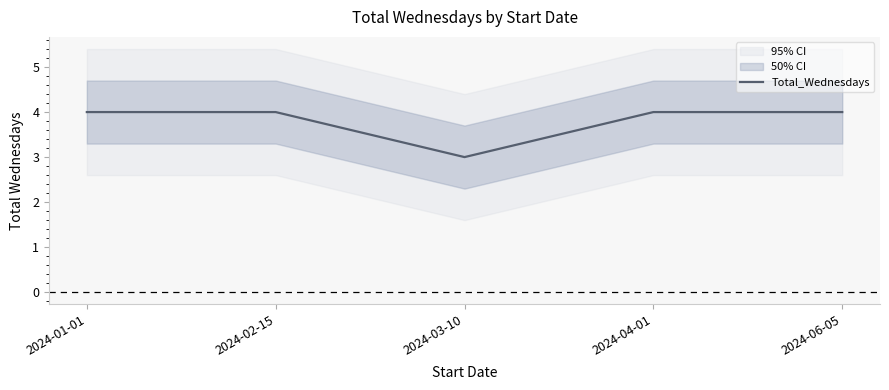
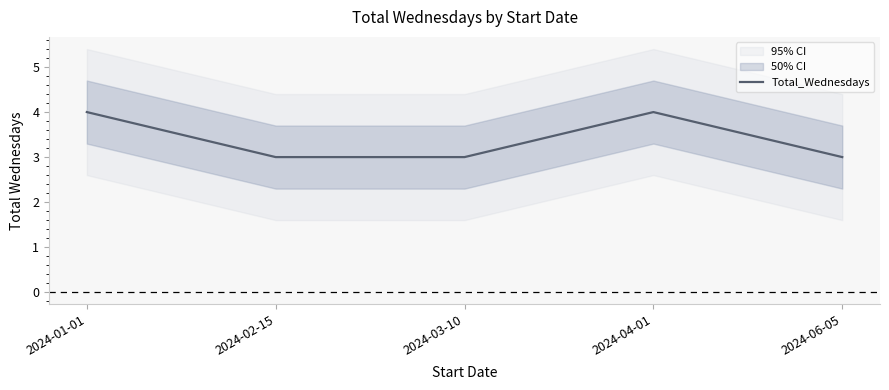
  {
    "Total_Wednesdays": {
      "2024-01-01": 4,
-     "2024-02-15": 4,
+     "2024-02-15": 3,
      "2024-03-10": 3,
      "2024-04-01": 4,
-     "2024-06-05": 4
+     "2024-06-05": 3
    }
  }
